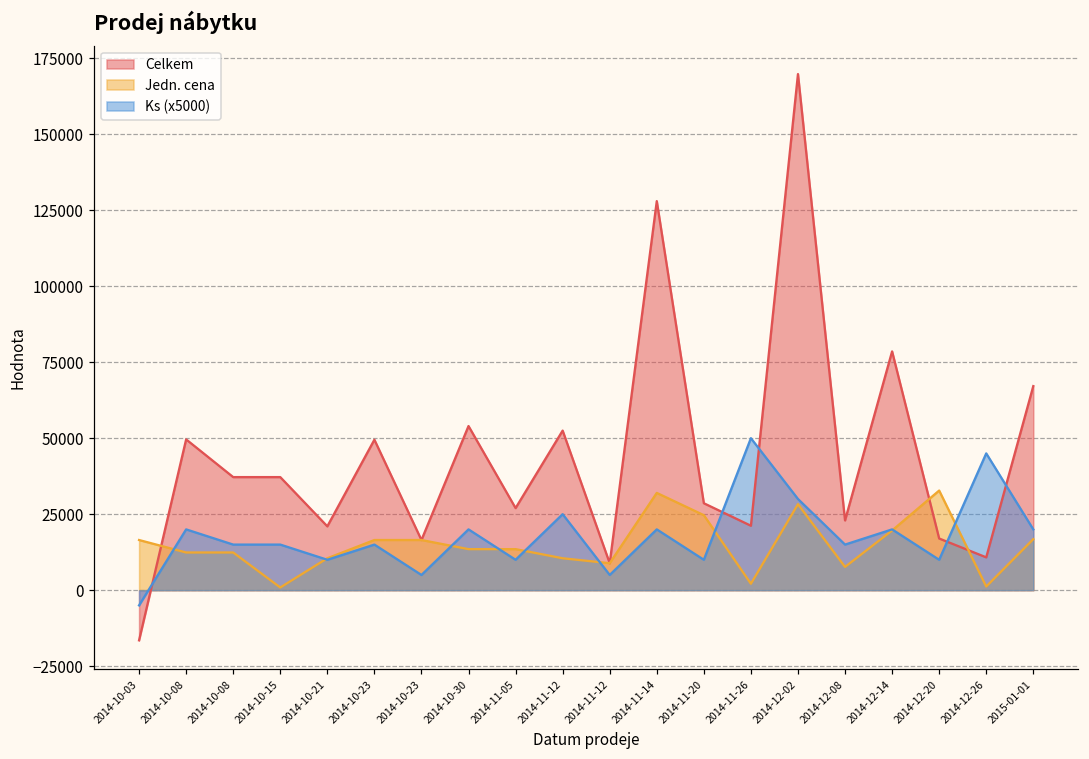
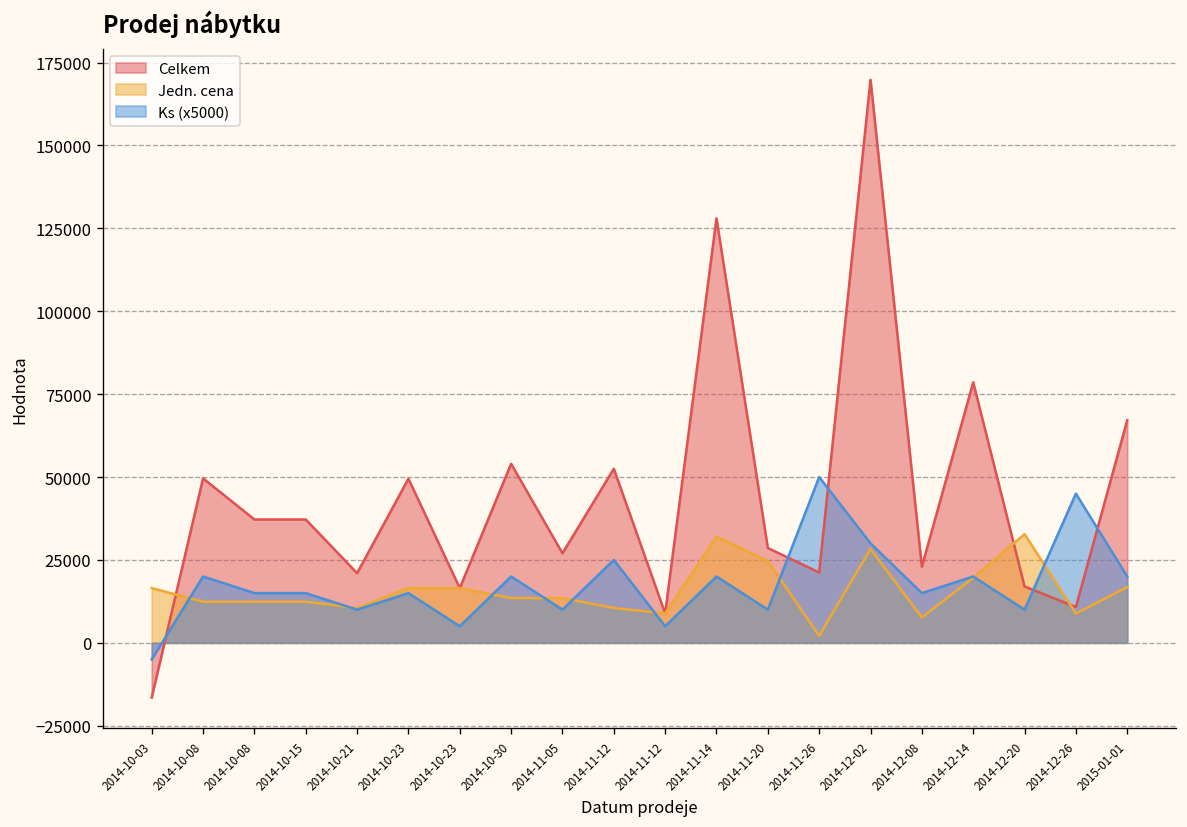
  {
    "Jedn. cena": {
      "2014-10-03": 17000,
-     "2014-10-15": 1000,
+     "2014-10-15": 12000,
      "2014-10-30": 14000,
      "2014-11-05": 14000,
      "2014-11-14": 32000,
      "2014-11-20": 25000,
      "2014-11-26": 2000,
      "2014-12-02": 28000,
      "2014-12-08": 8000,
      "2014-12-20": 33000,
-     "2014-12-26": 1000,
+     "2014-12-26": 9000,
      "2015-01-01": 17000
    }
  }
